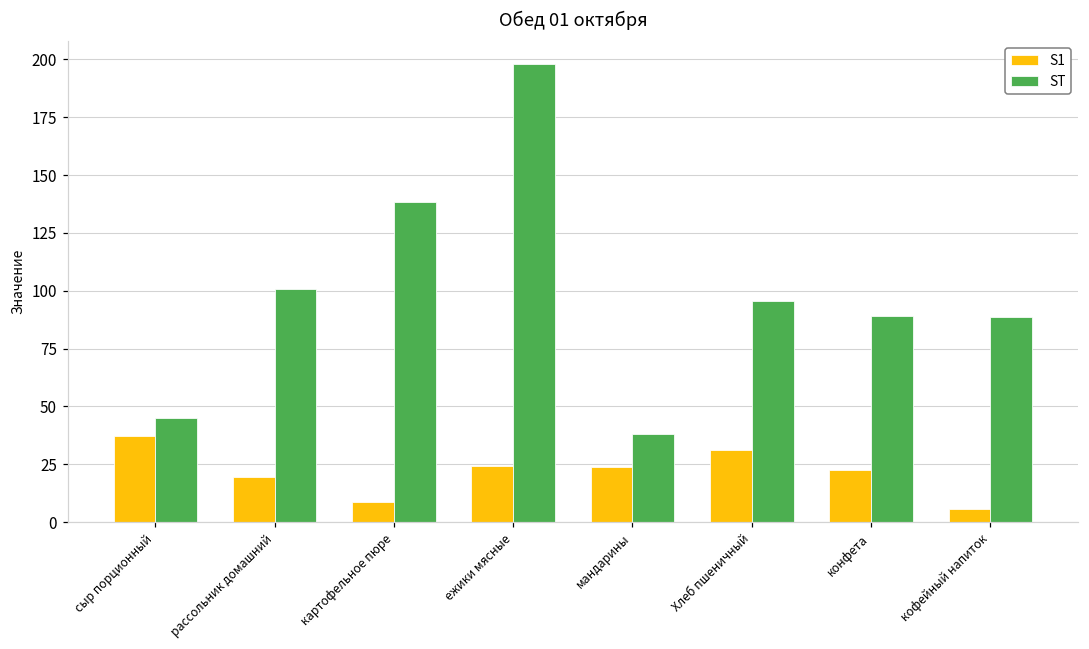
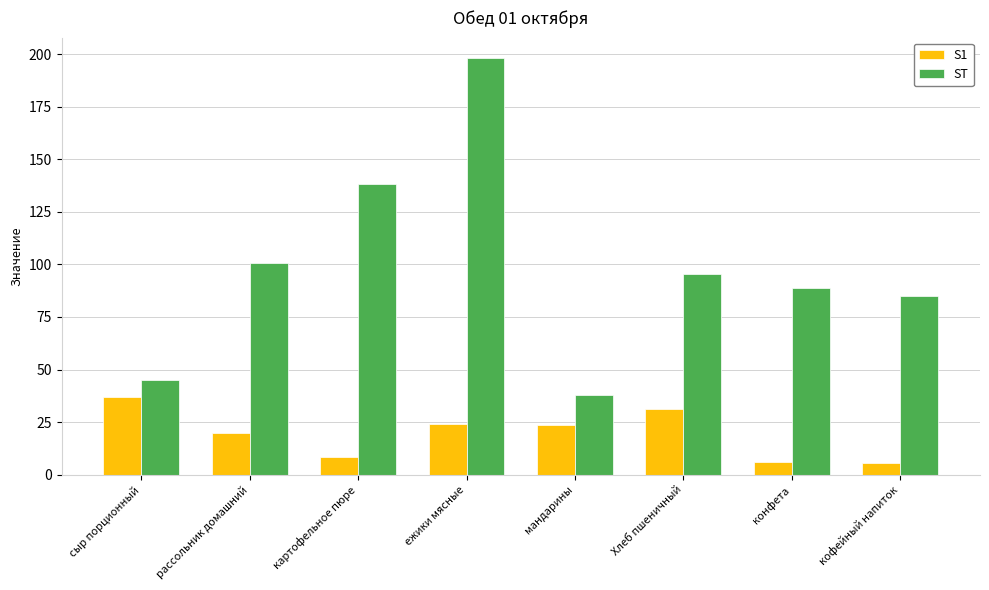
  {
    "S1": {
      "сыр порционный": 37,
      "рассольник домашний": 20,
      "картофельное пюре": 9,
      "ежики мясные": 24,
      "мандарины": 24,
      "Хлеб пшеничный": 31,
-     "конфета": 23,
+     "конфета": 6,
      "кофейный напиток": 6
    },
    "ST": {
      "сыр порционный": 45,
      "рассольник домашний": 101,
      "картофельное пюре": 138,
      "ежики мясные": 198,
      "мандарины": 38,
      "Хлеб пшеничный": 96,
      "конфета": 89,
-     "кофейный напиток": 89
+     "кофейный напиток": 85
    }
  }
